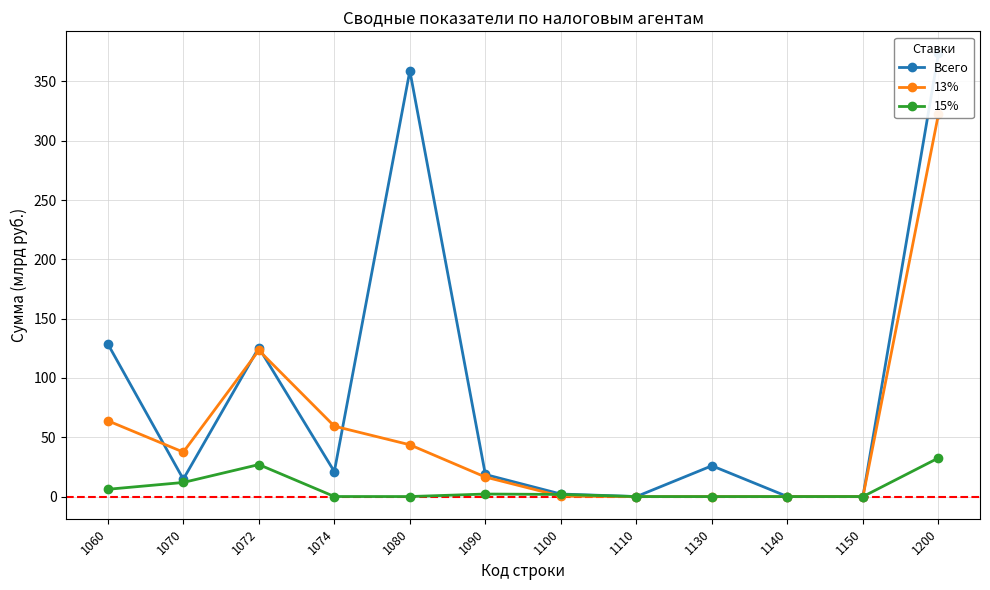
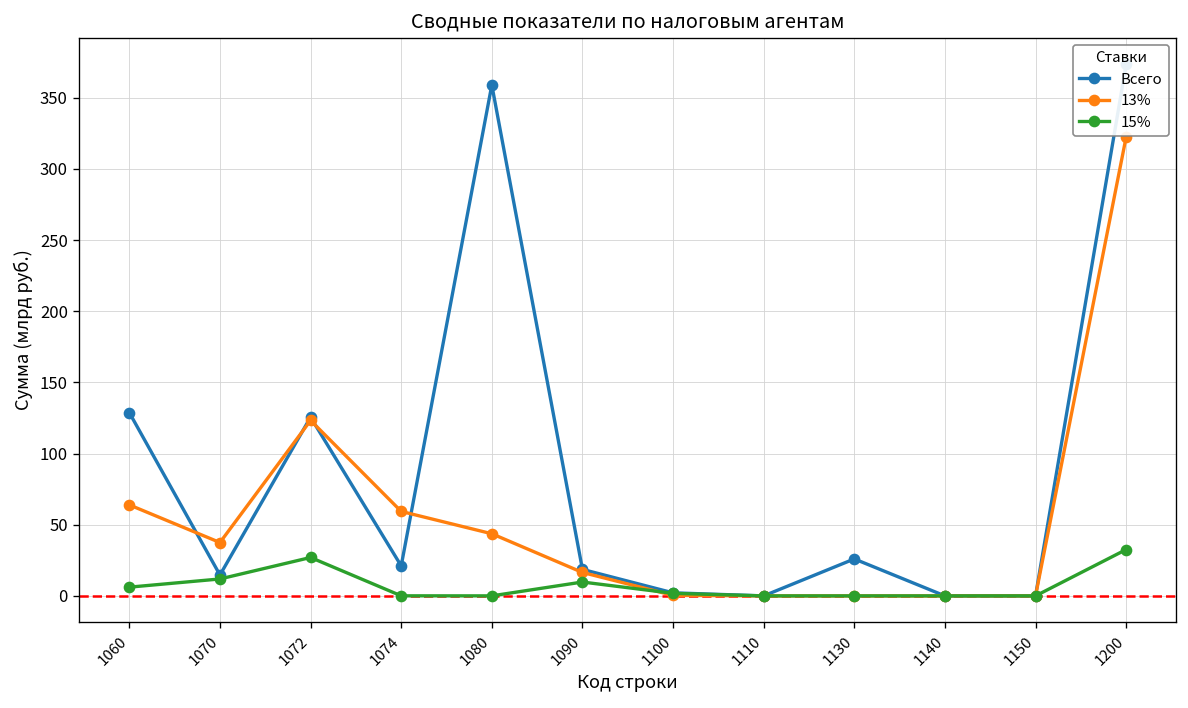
  {
    "Всего": {
      "1060": 129,
      "1070": 15,
      "1072": 126,
      "1074": 21,
      "1080": 359,
      "1130": 26
    },
    "13%": {
      "1060": 64,
      "1070": 37,
      "1072": 123,
      "1074": 59,
      "1080": 44
    },
    "15%": {
      "1060": 6,
      "1070": 12,
      "1072": 27,
      "1074": 0,
      "1080": 0,
-     "1090": 2,
+     "1090": 10,
      "1200": 33
    }
  }
